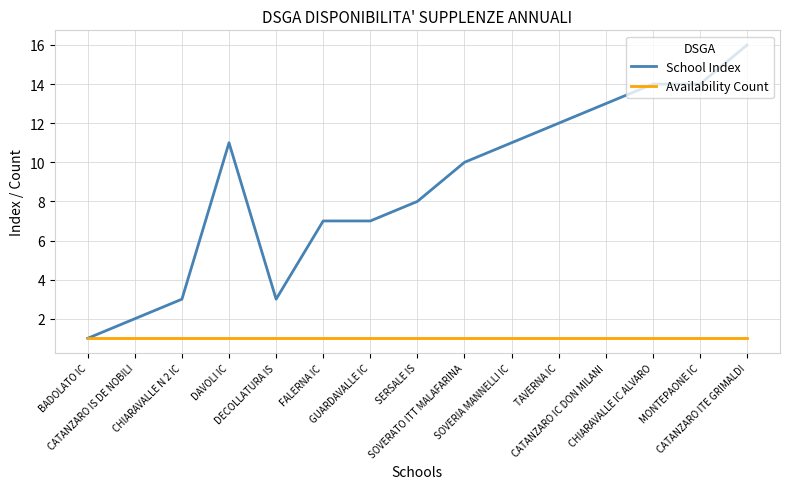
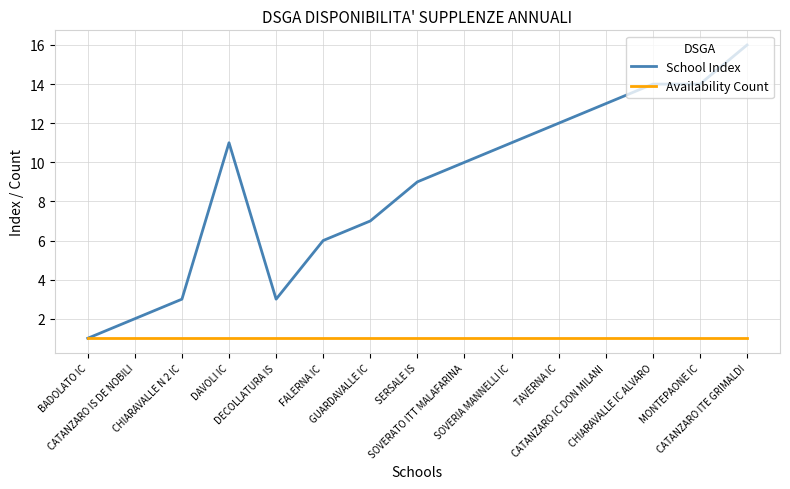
  {
    "School Index": {
      "CATANZARO IS DE NOBILI": 2,
      "CHIARAVALLE N 2 IC": 3,
      "DAVOLI IC": 11,
      "DECOLLATURA IS": 3,
-     "FALERNA IC": 7,
+     "FALERNA IC": 6,
      "GUARDAVALLE IC": 7,
-     "SERSALE IS": 8,
+     "SERSALE IS": 9,
      "SOVERATO ITT MALAFARINA": 10,
      "SOVERIA MANNELLI IC": 11,
      "TAVERNA IC": 12,
      "CATANZARO IC DON MILANI": 13
    },
    "Availability Count": {
      "CATANZARO IS DE NOBILI": 1,
      "CHIARAVALLE N 2 IC": 1,
      "DAVOLI IC": 1,
      "DECOLLATURA IS": 1,
      "FALERNA IC": 1,
      "GUARDAVALLE IC": 1,
      "SERSALE IS": 1,
      "SOVERATO ITT MALAFARINA": 1,
      "SOVERIA MANNELLI IC": 1,
      "TAVERNA IC": 1,
      "CATANZARO IC DON MILANI": 1,
      "CHIARAVALLE IC ALVARO": 1,
      "MONTEPAONE IC": 1,
      "CATANZARO ITE GRIMALDI": 1
    }
  }
